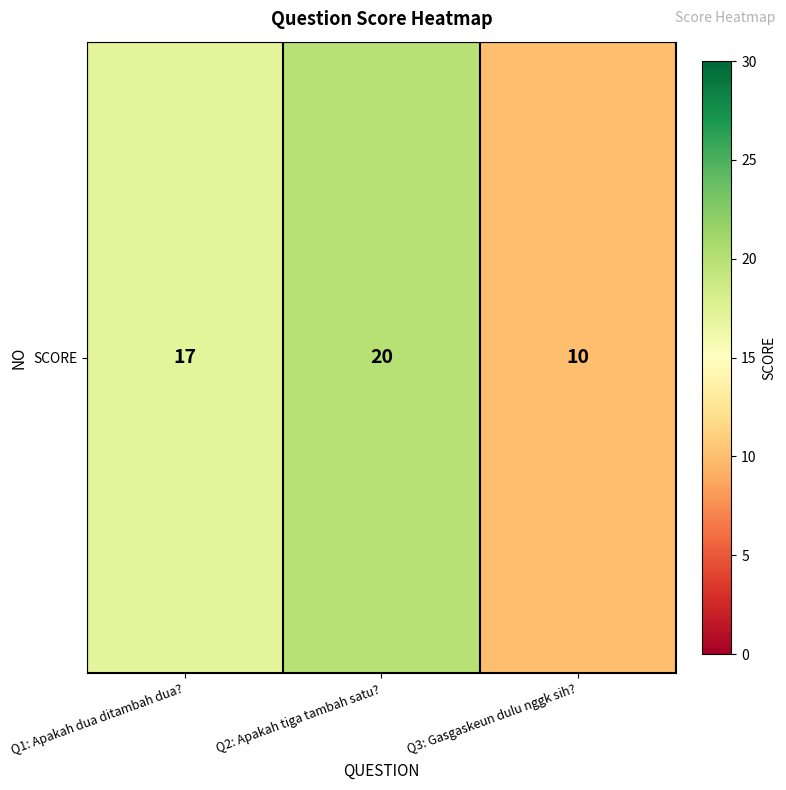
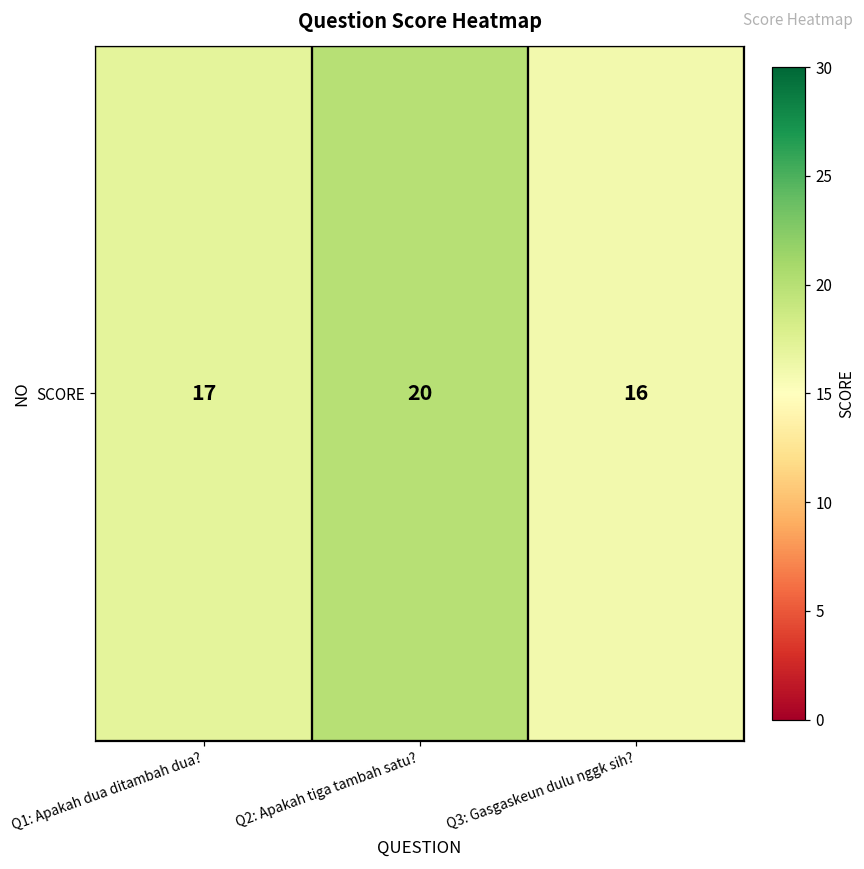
  {
    "SCORE": {
      "Q1: Apakah dua ditambah dua?": 17,
      "Q2: Apakah tiga tambah satu?": 20,
-     "Q3: Gasgaskeun dulu nggk sih?": 10
+     "Q3: Gasgaskeun dulu nggk sih?": 16
    }
  }
